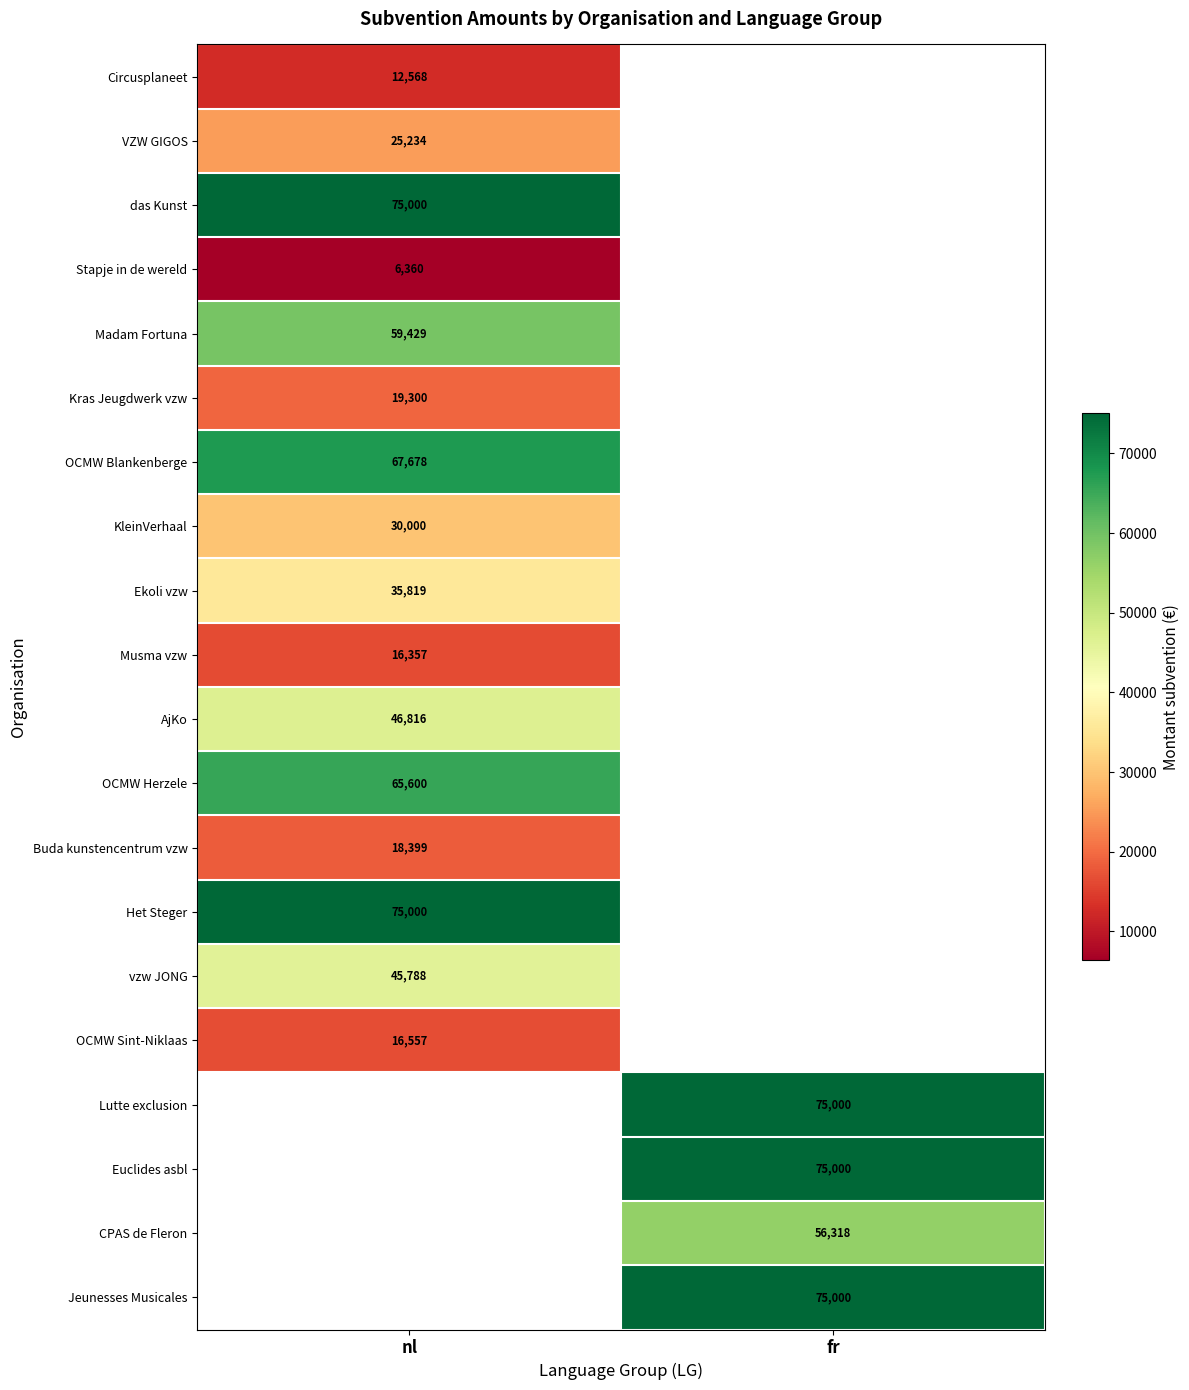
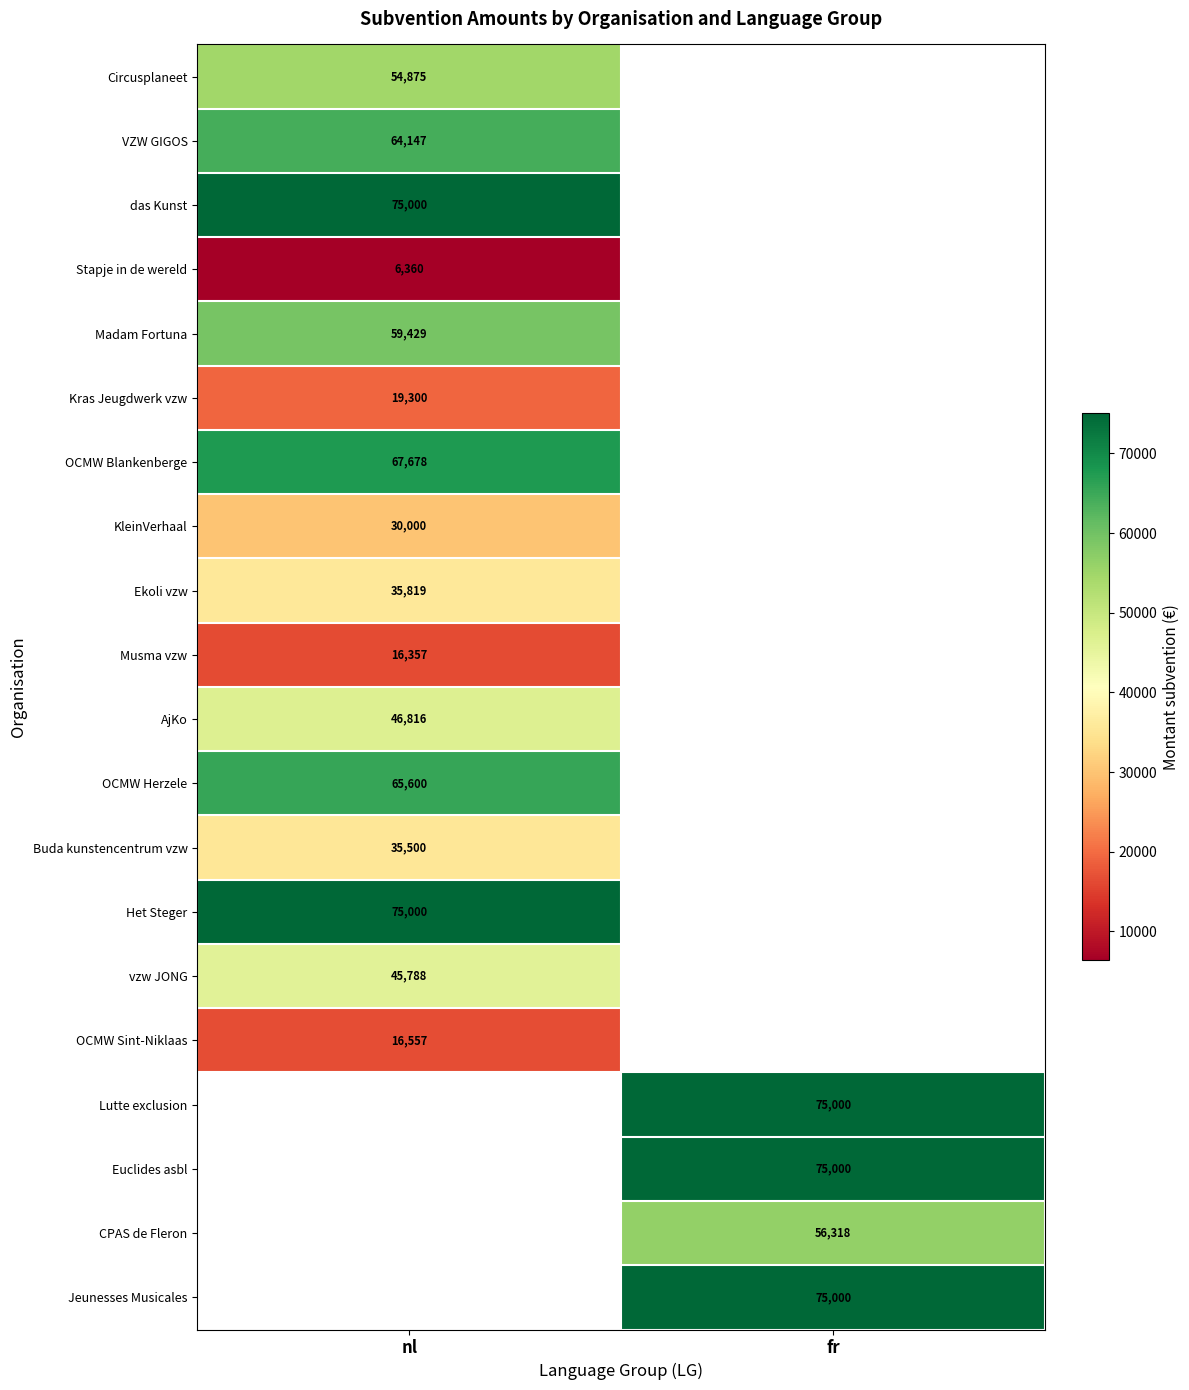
  {
    "Circusplaneet": {
-     "nl": "12,568"
+     "nl": "54,875"
    },
    "VZW GIGOS": {
-     "nl": "25,234"
+     "nl": "64,147"
    },
    "das Kunst": {
      "nl": "75,000"
    },
    "Stapje in de wereld": {
      "nl": "6,360"
    },
    "Madam Fortuna": {
      "nl": "59,429"
    },
    "Kras Jeugdwerk vzw": {
      "nl": "19,300"
    },
    "OCMW Blankenberge": {
      "nl": "67,678"
    },
    "KleinVerhaal": {
      "nl": "30,000"
    },
    "Ekoli vzw": {
      "nl": "35,819"
    },
    "Musma vzw": {
      "nl": "16,357"
    },
    "AjKo": {
      "nl": "46,816"
    },
    "OCMW Herzele": {
      "nl": "65,600"
    },
    "Buda kunstencentrum vzw": {
-     "nl": "18,399"
+     "nl": "35,500"
    },
    "Het Steger": {
      "nl": "75,000"
    },
    "vzw JONG": {
      "nl": "45,788"
    },
    "OCMW Sint-Niklaas": {
      "nl": "16,557"
    },
    "Lutte exclusion": {
      "fr": "75,000"
    },
    "Euclides asbl": {
      "fr": "75,000"
    },
    "CPAS de Fleron": {
      "fr": "56,318"
    },
    "Jeunesses Musicales": {
      "fr": "75,000"
    }
  }
